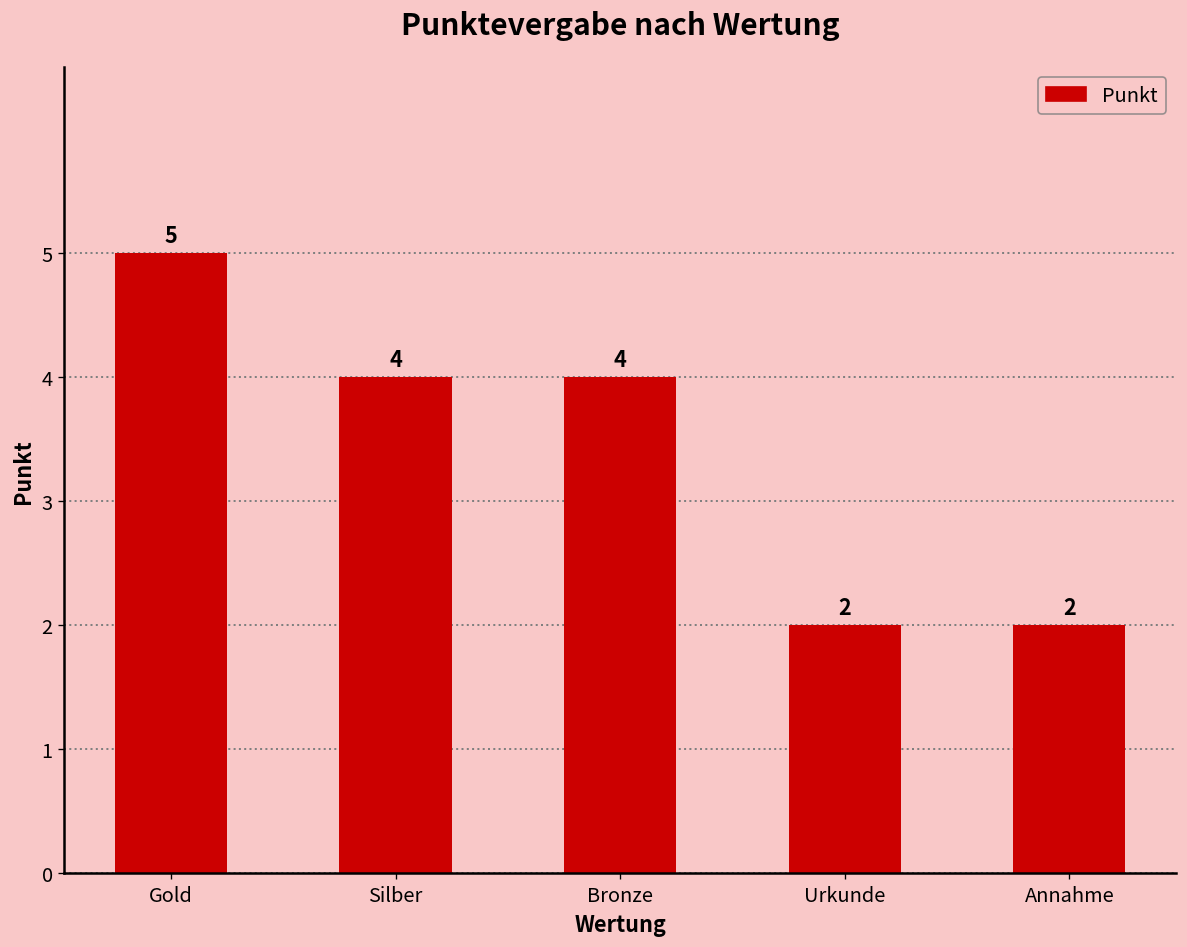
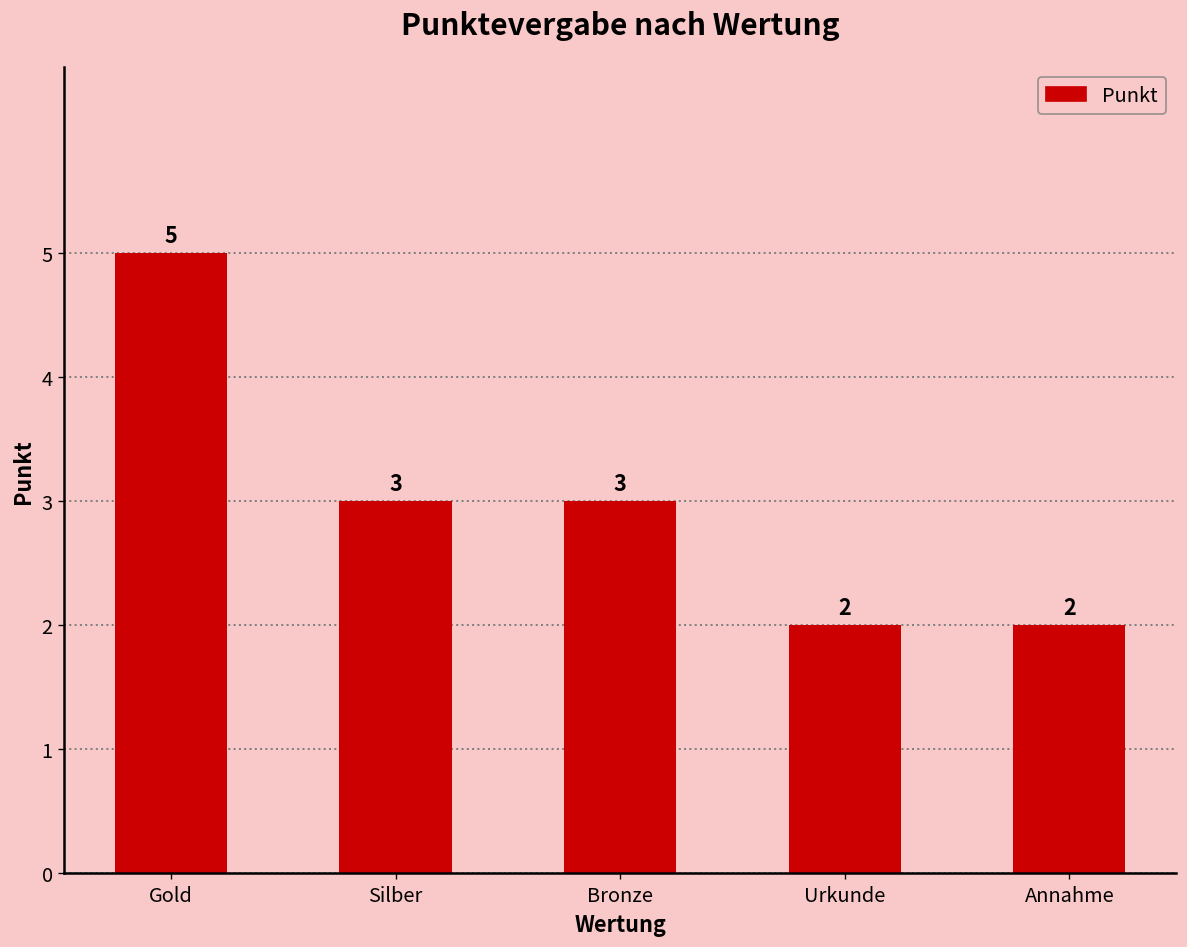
  {
    "Gold": 5,
-   "Silber": 4,
-   "Bronze": 4,
+   "Silber": 3,
+   "Bronze": 3,
    "Urkunde": 2,
    "Annahme": 2
  }
